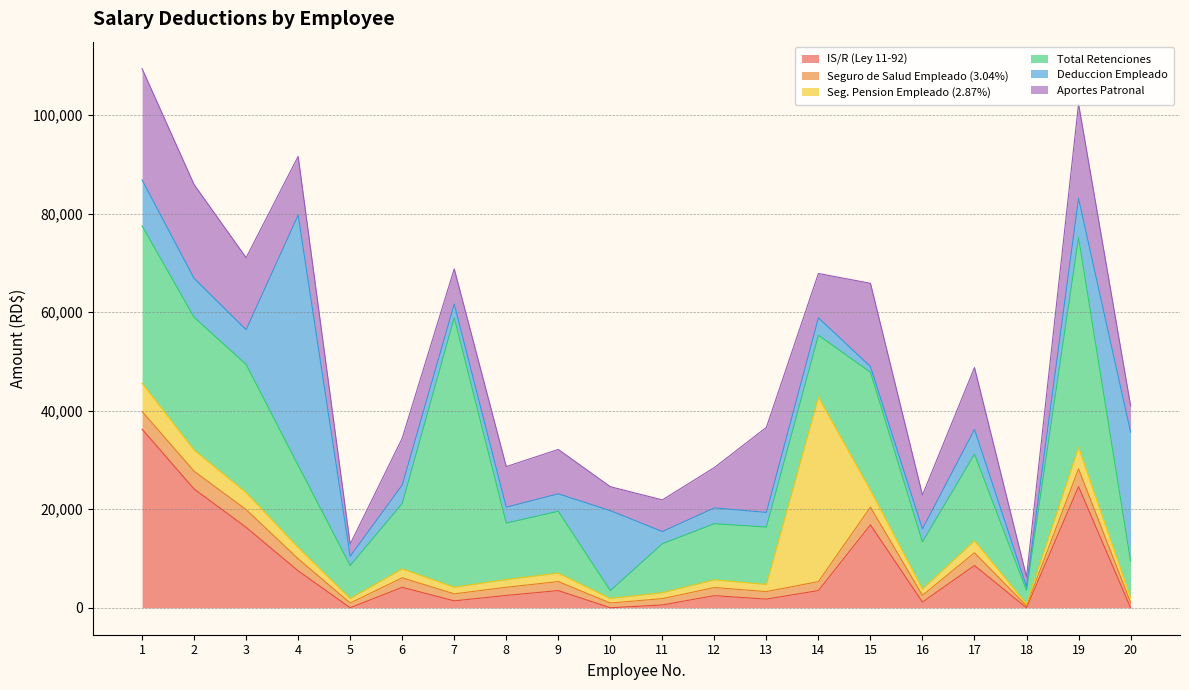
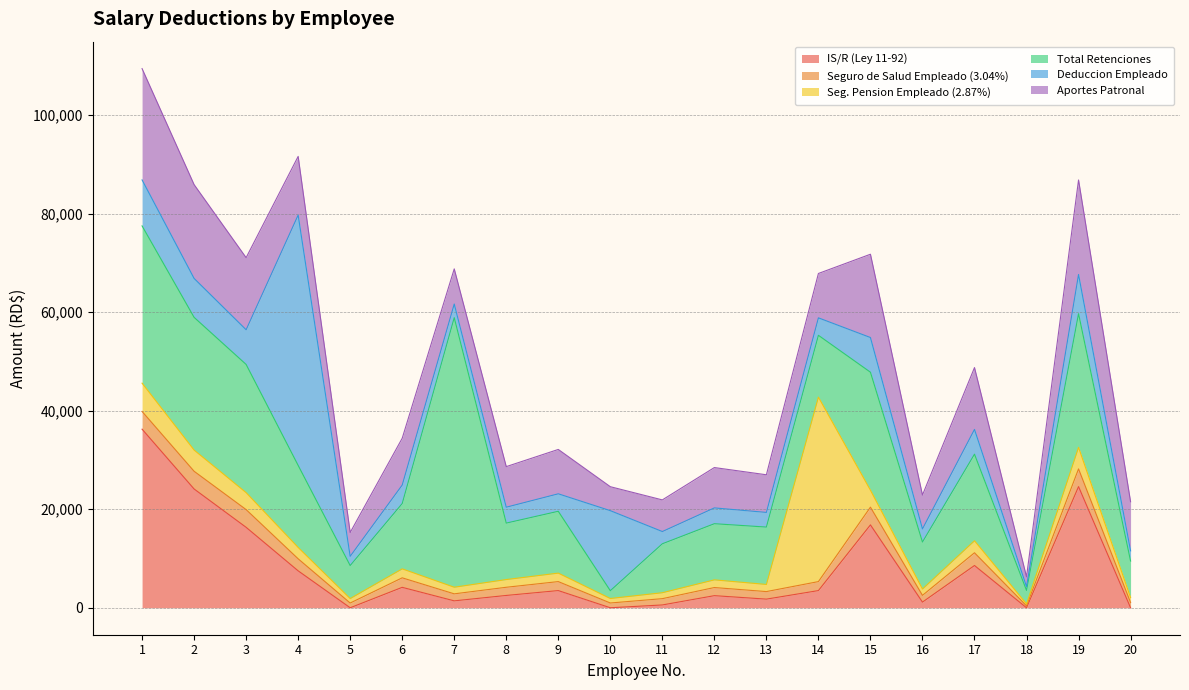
  {
    "Seg. Pension Empleado (2.87%)": {
      "1": "6,000",
      "2": "4,000",
      "3": "3,000",
      "4": "2,000",
      "5": "1,000",
      "6": "2,000",
      "7": "1,000",
      "8": "2,000",
      "9": "2,000",
      "10": "1,000",
      "11": "1,000",
      "12": "2,000",
      "13": "1,000",
      "14": "37,000",
      "15": "3,000",
      "16": "1,000",
      "17": "2,000",
      "19": "4,000",
      "20": "1,000"
    },
    "Total Retenciones": {
      "1": "32,000",
      "2": "27,000",
      "3": "26,000",
      "4": "17,000",
      "5": "7,000",
      "6": "13,000",
      "7": "55,000",
      "8": "11,000",
      "9": "13,000",
      "10": "2,000",
      "11": "10,000",
      "12": "11,000",
      "13": "12,000",
      "14": "13,000",
      "15": "24,000",
      "16": "10,000",
      "17": "18,000",
      "18": "3,000",
-     "19": "43,000",
+     "19": "27,000",
      "20": "7,000"
    },
    "Deduccion Empleado": {
      "1": "9,000",
      "2": "8,000",
      "3": "7,000",
      "4": "51,000",
      "5": "2,000",
      "6": "4,000",
      "7": "3,000",
      "8": "3,000",
      "9": "4,000",
      "10": "16,000",
      "11": "2,000",
      "12": "3,000",
      "13": "3,000",
      "14": "4,000",
-     "15": "1,000",
+     "15": "7,000",
      "16": "3,000",
      "17": "5,000",
      "18": "1,000",
      "19": "8,000",
-     "20": "26,000"
+     "20": "2,000"
    },
    "Aportes Patronal": {
      "1": "23,000",
      "2": "19,000",
      "3": "15,000",
      "4": "12,000",
-     "5": "2,000",
+     "5": "5,000",
      "6": "10,000",
      "7": "7,000",
      "8": "8,000",
      "9": "9,000",
      "10": "5,000",
      "11": "6,000",
      "12": "8,000",
-     "13": "17,000",
+     "13": "8,000",
      "14": "9,000",
      "15": "17,000",
      "16": "7,000",
      "17": "13,000",
      "18": "2,000",
-     "20": "5,000"
+     "20": "10,000"
    }
  }
